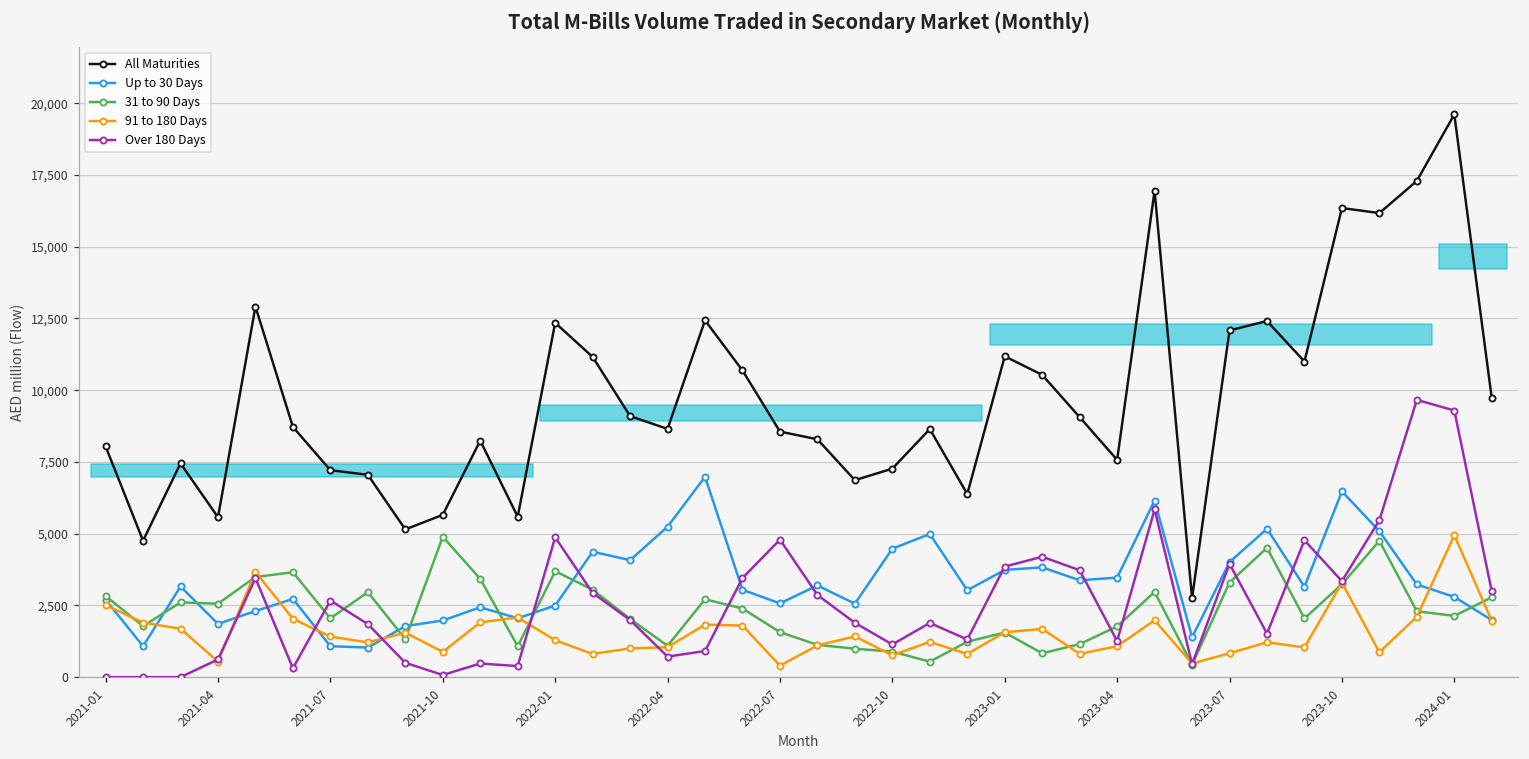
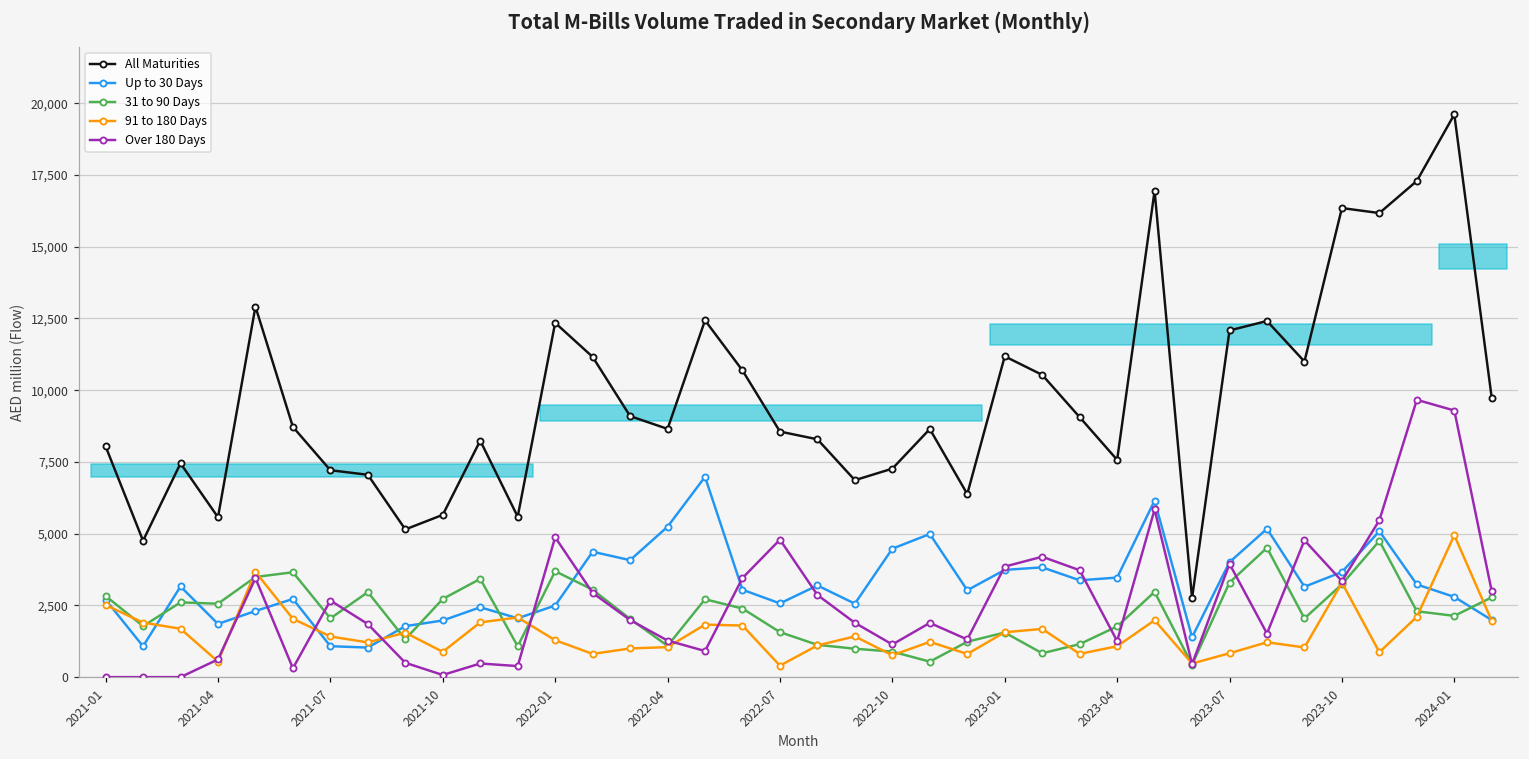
  {
    "All Maturities": {
      "2021-01": "8,000",
      "2021-04": "5,600",
      "2021-07": "7,200",
      "2021-10": "5,700",
      "2022-01": "12,300",
      "2022-04": "8,700",
      "2022-07": "8,600",
      "2022-10": "7,300",
      "2023-01": "11,200",
      "2023-04": "7,600",
      "2023-07": "12,100",
      "2023-10": "16,300",
      "2024-01": "19,600"
    },
    "Up to 30 Days": {
      "2021-01": "2,700",
      "2021-04": "1,900",
      "2021-07": "1,100",
      "2021-10": "2,000",
      "2022-01": "2,500",
      "2022-04": "5,200",
      "2022-07": "2,600",
      "2022-10": "4,500",
      "2023-01": "3,700",
      "2023-04": "3,500",
-     "2023-10": "6,500",
+     "2023-10": "3,700",
      "2024-01": "2,800"
    },
    "31 to 90 Days": {
      "2021-01": "2,800",
      "2021-04": "2,600",
      "2021-07": "2,000",
-     "2021-10": "4,900",
+     "2021-10": "2,700",
      "2022-01": "3,700",
      "2022-07": "1,600",
      "2022-10": "900",
      "2023-04": "1,800",
      "2023-07": "3,300",
      "2024-01": "2,100"
    },
    "91 to 180 Days": {
      "2021-01": "2,500",
      "2021-07": "1,400",
      "2021-10": "900",
      "2022-01": "1,300",
      "2022-07": "400",
      "2022-10": "800",
      "2023-04": "1,100",
      "2023-07": "800",
      "2024-01": "4,900"
    },
    "Over 180 Days": {
      "2021-01": "0",
      "2021-07": "2,700",
      "2021-10": "100",
      "2022-01": "4,900",
-     "2022-04": "700",
+     "2022-04": "1,300",
      "2022-07": "4,800",
      "2022-10": "1,100",
      "2023-01": "3,900",
      "2023-04": "1,300",
      "2024-01": "9,300"
    }
  }
